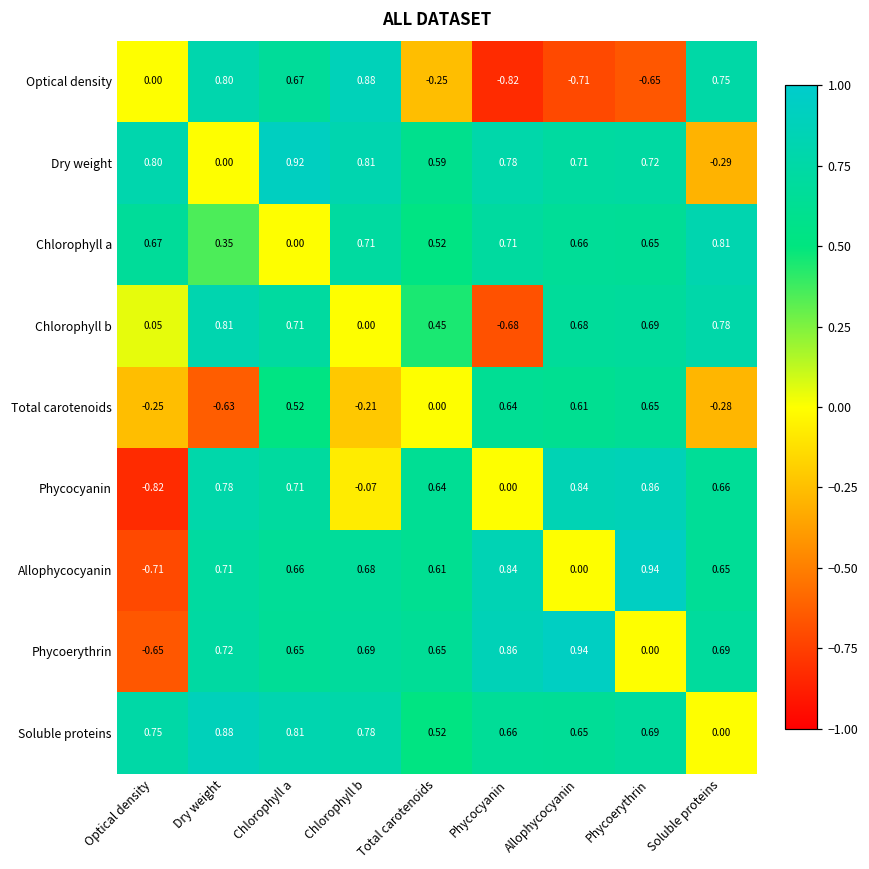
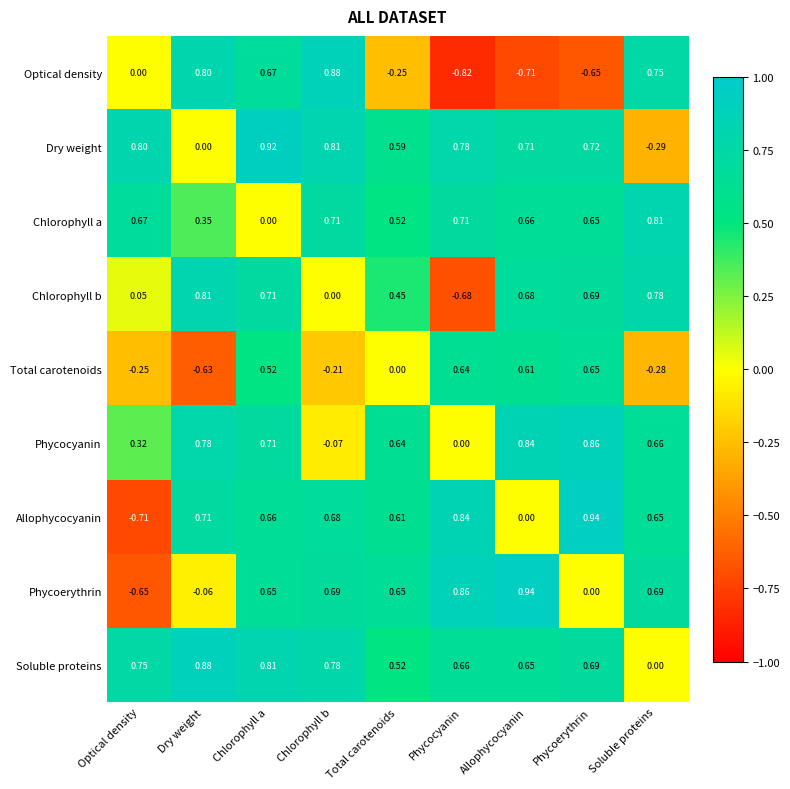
  {
    "Optical density": {
      "Optical density": 0.00,
      "Dry weight": 0.80,
      "Chlorophyll a": 0.67,
      "Chlorophyll b": 0.88,
      "Total carotenoids": -0.25,
      "Phycocyanin": -0.82,
      "Allophycocyanin": -0.71,
      "Phycoerythrin": -0.65,
      "Soluble proteins": 0.75
    },
    "Dry weight": {
      "Optical density": 0.80,
      "Dry weight": 0.00,
      "Chlorophyll a": 0.92,
      "Chlorophyll b": 0.81,
      "Total carotenoids": 0.59,
      "Phycocyanin": 0.78,
      "Allophycocyanin": 0.71,
      "Phycoerythrin": 0.72,
      "Soluble proteins": -0.29
    },
    "Chlorophyll a": {
      "Optical density": 0.67,
      "Dry weight": 0.35,
      "Chlorophyll a": 0.00,
      "Chlorophyll b": 0.71,
      "Total carotenoids": 0.52,
      "Phycocyanin": 0.71,
      "Allophycocyanin": 0.66,
      "Phycoerythrin": 0.65,
      "Soluble proteins": 0.81
    },
    "Chlorophyll b": {
      "Optical density": 0.05,
      "Dry weight": 0.81,
      "Chlorophyll a": 0.71,
      "Chlorophyll b": 0.00,
      "Total carotenoids": 0.45,
      "Phycocyanin": -0.68,
      "Allophycocyanin": 0.68,
      "Phycoerythrin": 0.69,
      "Soluble proteins": 0.78
    },
    "Total carotenoids": {
      "Optical density": -0.25,
      "Dry weight": -0.63,
      "Chlorophyll a": 0.52,
      "Chlorophyll b": -0.21,
      "Total carotenoids": 0.00,
      "Phycocyanin": 0.64,
      "Allophycocyanin": 0.61,
      "Phycoerythrin": 0.65,
      "Soluble proteins": -0.28
    },
    "Phycocyanin": {
-     "Optical density": -0.82,
+     "Optical density": 0.32,
      "Dry weight": 0.78,
      "Chlorophyll a": 0.71,
      "Chlorophyll b": -0.07,
      "Total carotenoids": 0.64,
      "Phycocyanin": 0.00,
      "Allophycocyanin": 0.84,
      "Phycoerythrin": 0.86,
      "Soluble proteins": 0.66
    },
    "Allophycocyanin": {
      "Optical density": -0.71,
      "Dry weight": 0.71,
      "Chlorophyll a": 0.66,
      "Chlorophyll b": 0.68,
      "Total carotenoids": 0.61,
      "Phycocyanin": 0.84,
      "Allophycocyanin": 0.00,
      "Phycoerythrin": 0.94,
      "Soluble proteins": 0.65
    },
    "Phycoerythrin": {
      "Optical density": -0.65,
-     "Dry weight": 0.72,
+     "Dry weight": -0.06,
      "Chlorophyll a": 0.65,
      "Chlorophyll b": 0.69,
      "Total carotenoids": 0.65,
      "Phycocyanin": 0.86,
      "Allophycocyanin": 0.94,
      "Phycoerythrin": 0.00,
      "Soluble proteins": 0.69
    },
    "Soluble proteins": {
      "Optical density": 0.75,
      "Dry weight": 0.88,
      "Chlorophyll a": 0.81,
      "Chlorophyll b": 0.78,
      "Total carotenoids": 0.52,
      "Phycocyanin": 0.66,
      "Allophycocyanin": 0.65,
      "Phycoerythrin": 0.69,
      "Soluble proteins": 0.00
    }
  }
